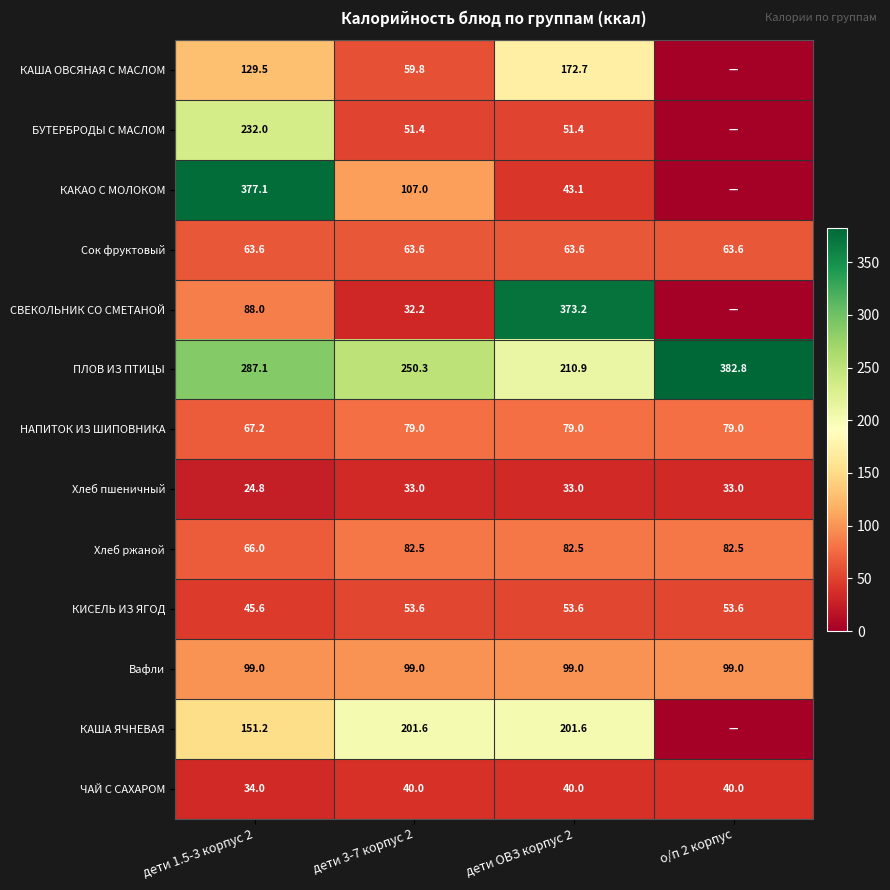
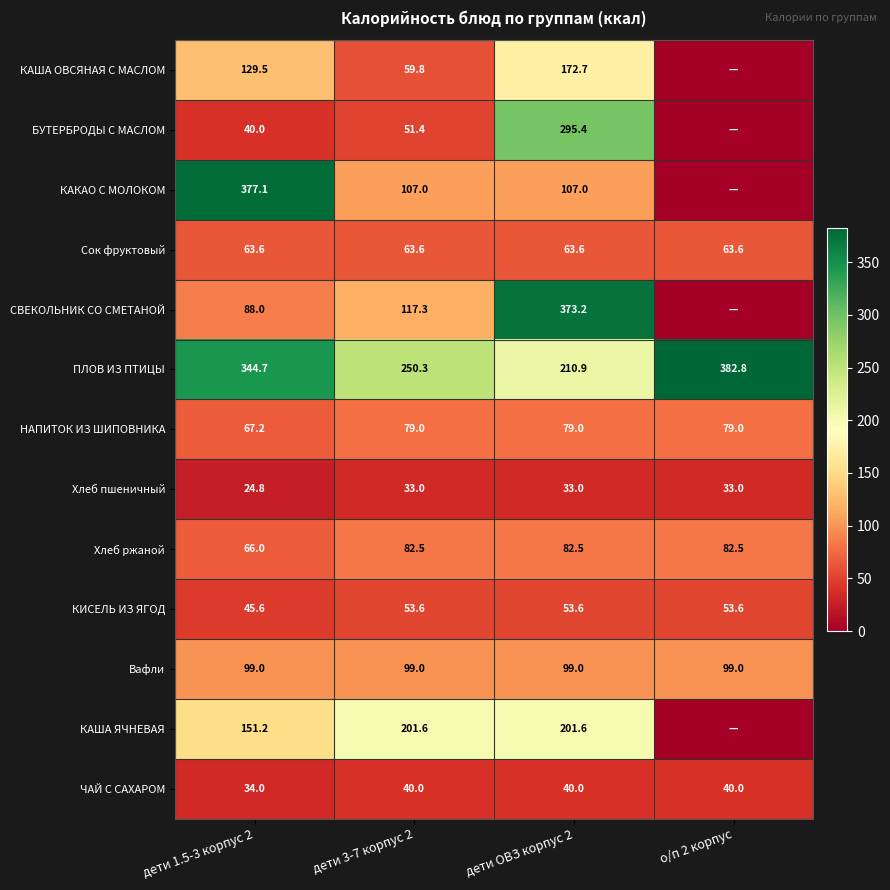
  {
    "КАША ОВСЯНАЯ С МАСЛОМ": {
      "дети 1.5-3 корпус 2": 129.5,
      "дети 3-7 корпус 2": 59.8,
      "дети ОВЗ корпус 2": 172.7
    },
    "БУТЕРБРОДЫ С МАСЛОМ": {
-     "дети 1.5-3 корпус 2": 232.0,
+     "дети 1.5-3 корпус 2": 40.0,
      "дети 3-7 корпус 2": 51.4,
-     "дети ОВЗ корпус 2": 51.4
+     "дети ОВЗ корпус 2": 295.4
    },
    "КАКАО С МОЛОКОМ": {
      "дети 1.5-3 корпус 2": 377.1,
      "дети 3-7 корпус 2": 107.0,
-     "дети ОВЗ корпус 2": 43.1
+     "дети ОВЗ корпус 2": 107.0
    },
    "Сок фруктовый": {
      "дети 1.5-3 корпус 2": 63.6,
      "дети 3-7 корпус 2": 63.6,
      "дети ОВЗ корпус 2": 63.6,
      "о/п 2 корпус": 63.6
    },
    "СВЕКОЛЬНИК СО СМЕТАНОЙ": {
      "дети 1.5-3 корпус 2": 88.0,
-     "дети 3-7 корпус 2": 32.2,
+     "дети 3-7 корпус 2": 117.3,
      "дети ОВЗ корпус 2": 373.2
    },
    "ПЛОВ ИЗ ПТИЦЫ": {
-     "дети 1.5-3 корпус 2": 287.1,
+     "дети 1.5-3 корпус 2": 344.7,
      "дети 3-7 корпус 2": 250.3,
      "дети ОВЗ корпус 2": 210.9,
      "о/п 2 корпус": 382.8
    },
    "НАПИТОК ИЗ ШИПОВНИКА": {
      "дети 1.5-3 корпус 2": 67.2,
      "дети 3-7 корпус 2": 79.0,
      "дети ОВЗ корпус 2": 79.0,
      "о/п 2 корпус": 79.0
    },
    "Хлеб пшеничный": {
      "дети 1.5-3 корпус 2": 24.8,
      "дети 3-7 корпус 2": 33.0,
      "дети ОВЗ корпус 2": 33.0,
      "о/п 2 корпус": 33.0
    },
    "Хлеб ржаной": {
      "дети 1.5-3 корпус 2": 66.0,
      "дети 3-7 корпус 2": 82.5,
      "дети ОВЗ корпус 2": 82.5,
      "о/п 2 корпус": 82.5
    },
    "КИСЕЛЬ ИЗ ЯГОД": {
      "дети 1.5-3 корпус 2": 45.6,
      "дети 3-7 корпус 2": 53.6,
      "дети ОВЗ корпус 2": 53.6,
      "о/п 2 корпус": 53.6
    },
    "Вафли": {
      "дети 1.5-3 корпус 2": 99.0,
      "дети 3-7 корпус 2": 99.0,
      "дети ОВЗ корпус 2": 99.0,
      "о/п 2 корпус": 99.0
    },
    "КАША ЯЧНЕВАЯ": {
      "дети 1.5-3 корпус 2": 151.2,
      "дети 3-7 корпус 2": 201.6,
      "дети ОВЗ корпус 2": 201.6
    },
    "ЧАЙ С САХАРОМ": {
      "дети 1.5-3 корпус 2": 34.0,
      "дети 3-7 корпус 2": 40.0,
      "дети ОВЗ корпус 2": 40.0,
      "о/п 2 корпус": 40.0
    }
  }
